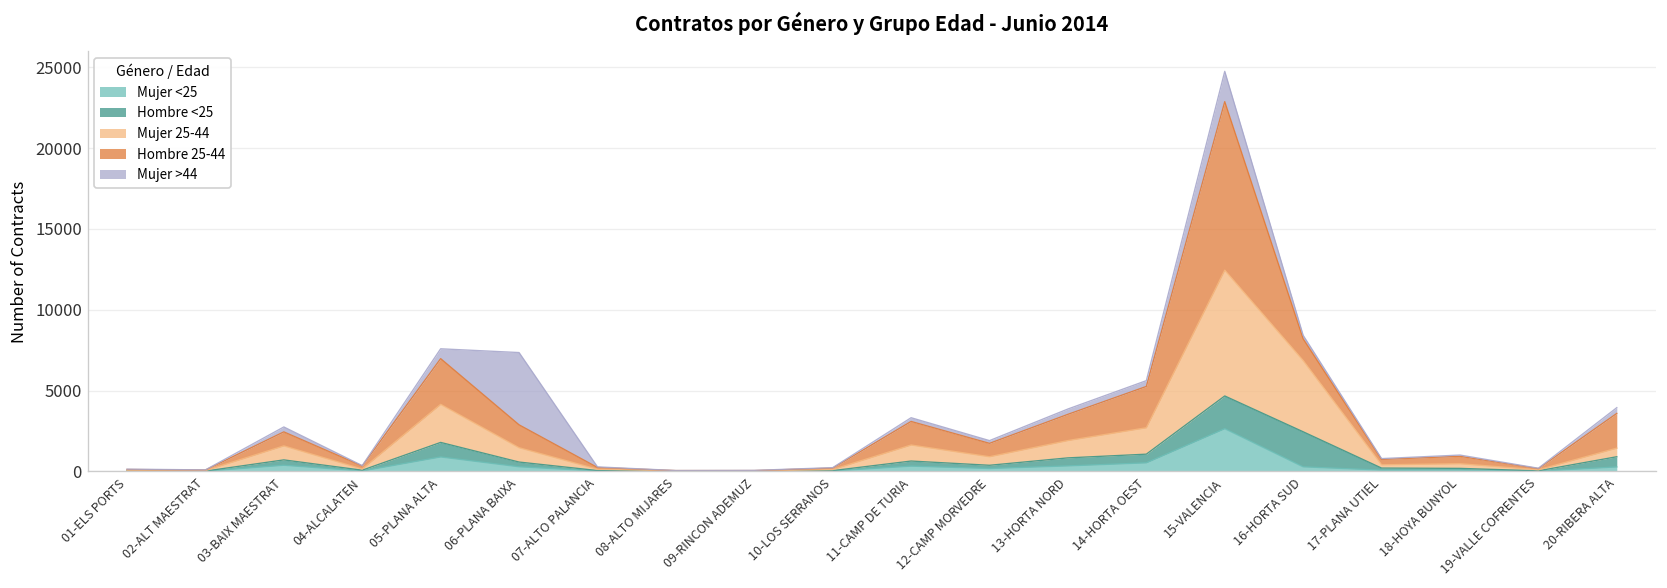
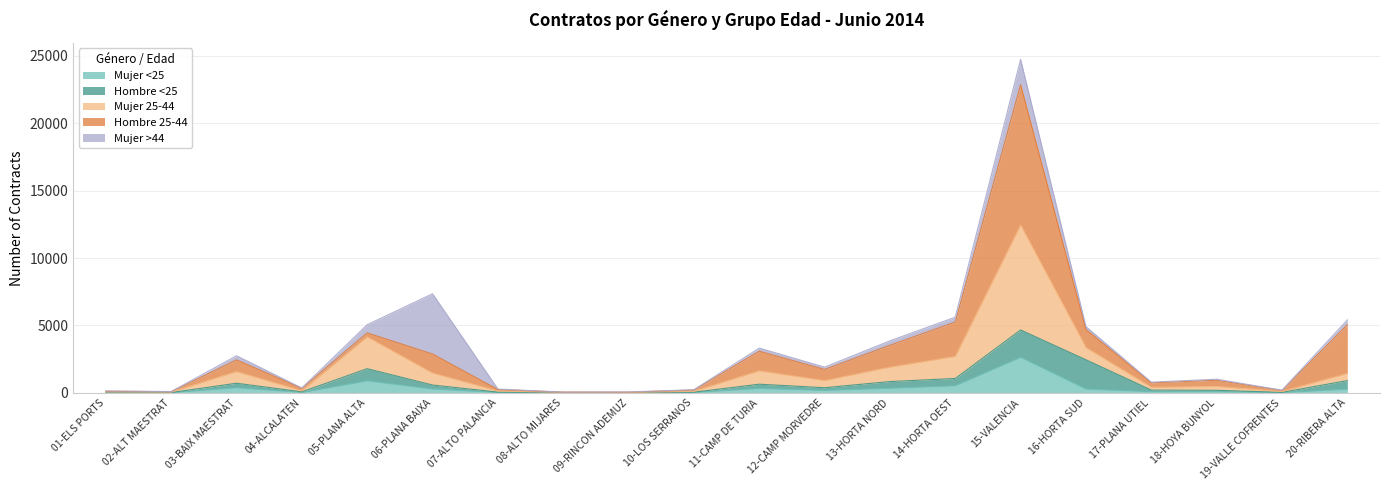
  {
    "Mujer <25": {
      "03-BAIX MAESTRAT": 400,
      "05-PLANA ALTA": 900,
      "06-PLANA BAIXA": 300,
      "11-CAMP DE TURIA": 300,
      "12-CAMP MORVEDRE": 200,
      "13-HORTA NORD": 300,
      "14-HORTA OEST": 500,
      "15-VALENCIA": 2600,
      "16-HORTA SUD": 300,
      "20-RIBERA ALTA": 300
    },
    "Hombre <25": {
      "03-BAIX MAESTRAT": 300,
      "05-PLANA ALTA": 900,
      "06-PLANA BAIXA": 300,
      "11-CAMP DE TURIA": 300,
      "12-CAMP MORVEDRE": 200,
      "13-HORTA NORD": 500,
      "14-HORTA OEST": 500,
      "15-VALENCIA": 2000,
      "16-HORTA SUD": 2200,
      "20-RIBERA ALTA": 600
    },
    "Mujer 25-44": {
      "03-BAIX MAESTRAT": 900,
      "05-PLANA ALTA": 2400,
      "06-PLANA BAIXA": 900,
      "11-CAMP DE TURIA": 1000,
      "12-CAMP MORVEDRE": 500,
      "13-HORTA NORD": 1100,
      "14-HORTA OEST": 1600,
      "15-VALENCIA": 7800,
-     "16-HORTA SUD": 4400,
+     "16-HORTA SUD": 900,
      "17-PLANA UTIEL": 200,
      "18-HOYA BUNYOL": 300,
      "20-RIBERA ALTA": 500
    },
    "Hombre 25-44": {
      "03-BAIX MAESTRAT": 900,
-     "05-PLANA ALTA": 2800,
+     "05-PLANA ALTA": 300,
      "06-PLANA BAIXA": 1400,
      "11-CAMP DE TURIA": 1500,
      "13-HORTA NORD": 1600,
      "14-HORTA OEST": 2600,
      "15-VALENCIA": 10400,
      "16-HORTA SUD": 1300,
-     "20-RIBERA ALTA": 2200
+     "20-RIBERA ALTA": 3600
    },
    "Mujer >44": {
      "03-BAIX MAESTRAT": 300,
      "05-PLANA ALTA": 600,
      "06-PLANA BAIXA": 4500,
      "11-CAMP DE TURIA": 200,
      "13-HORTA NORD": 300,
      "14-HORTA OEST": 400,
      "15-VALENCIA": 1900,
      "16-HORTA SUD": 200,
      "20-RIBERA ALTA": 400
    }
  }
